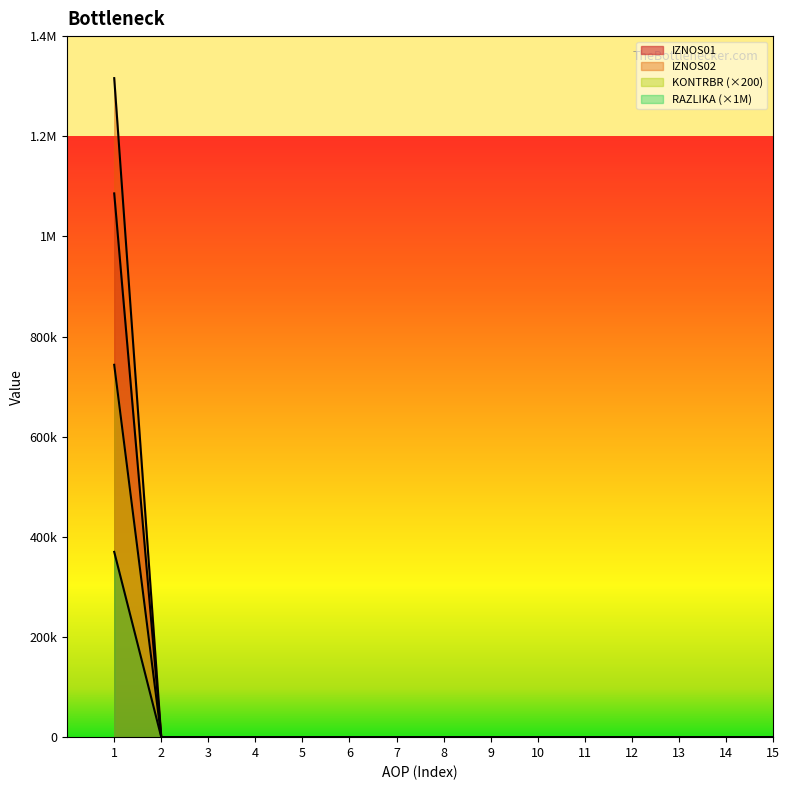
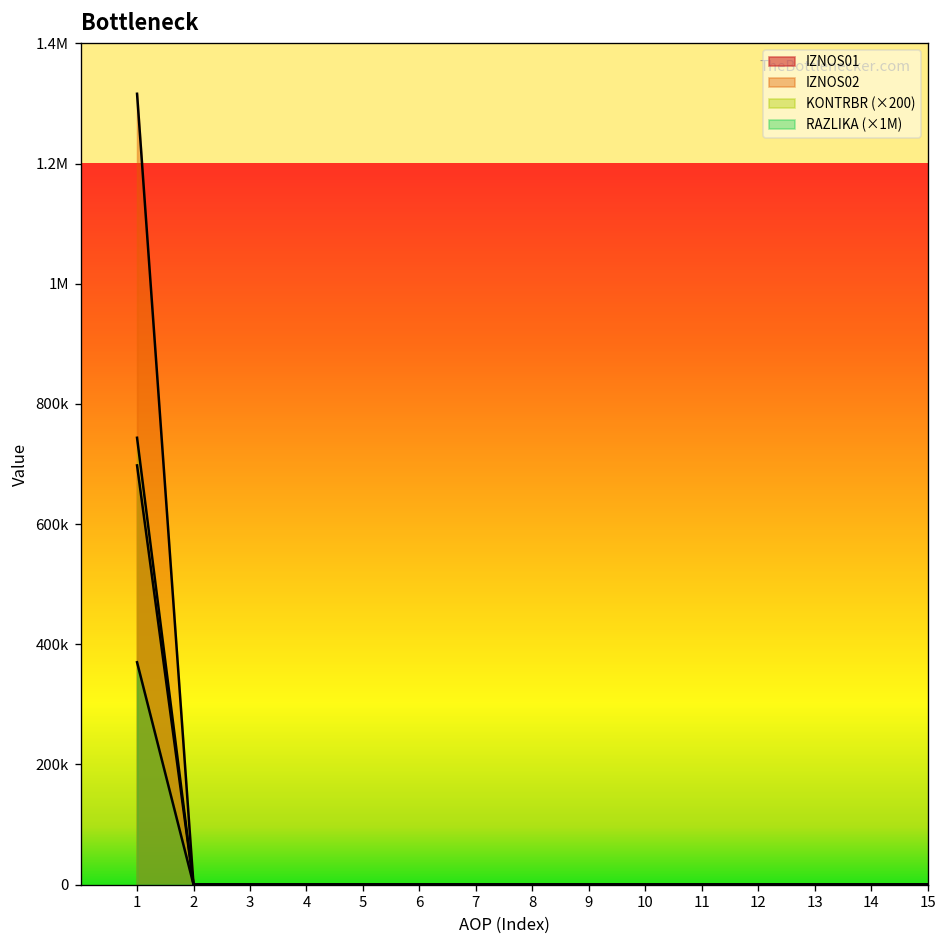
  {
    "IZNOS01": {
-     "1": 1090000
+     "1": 700000
    },
    "IZNOS02": {
      "1": 1320000
    },
    "KONTRBR (×200)": {
      "1": 740000
    },
    "RAZLIKA (×1M)": {
      "1": 370000
    }
  }
